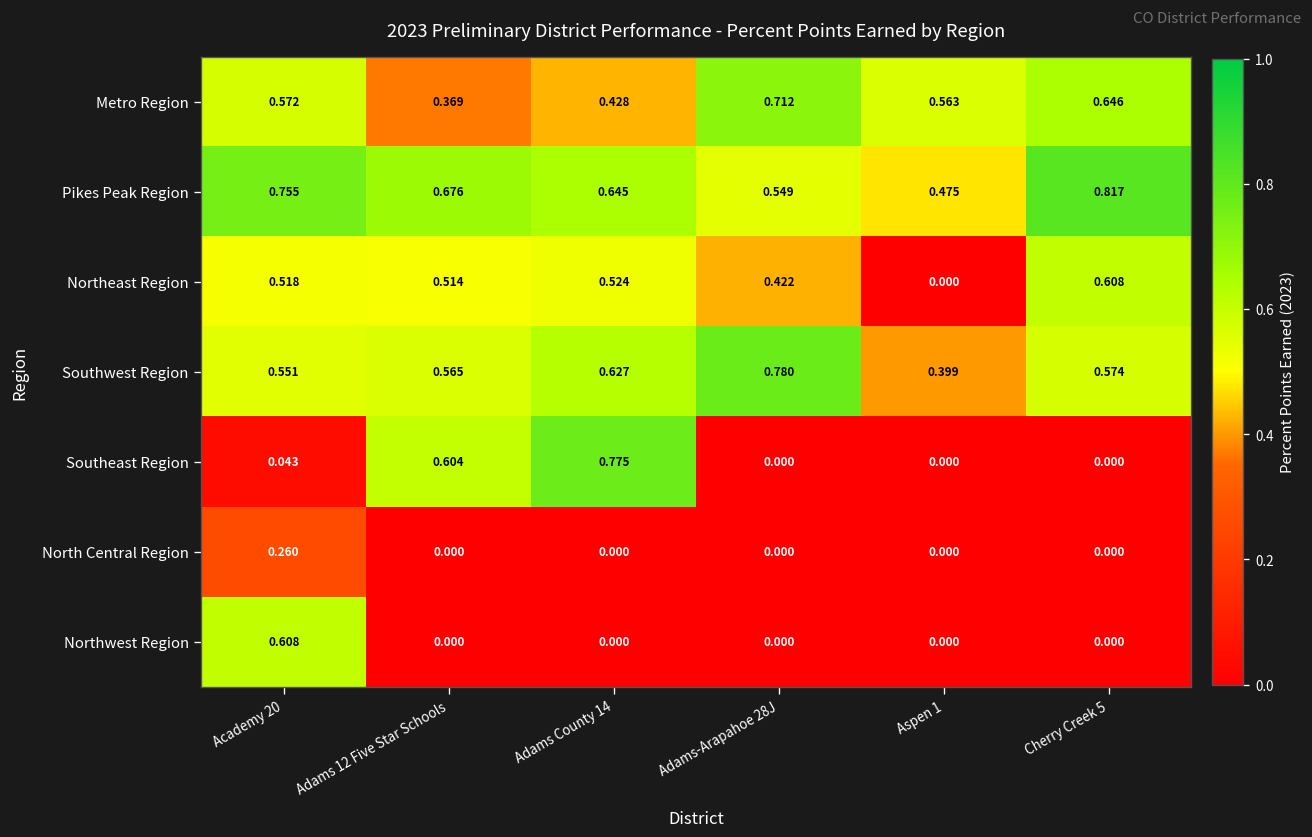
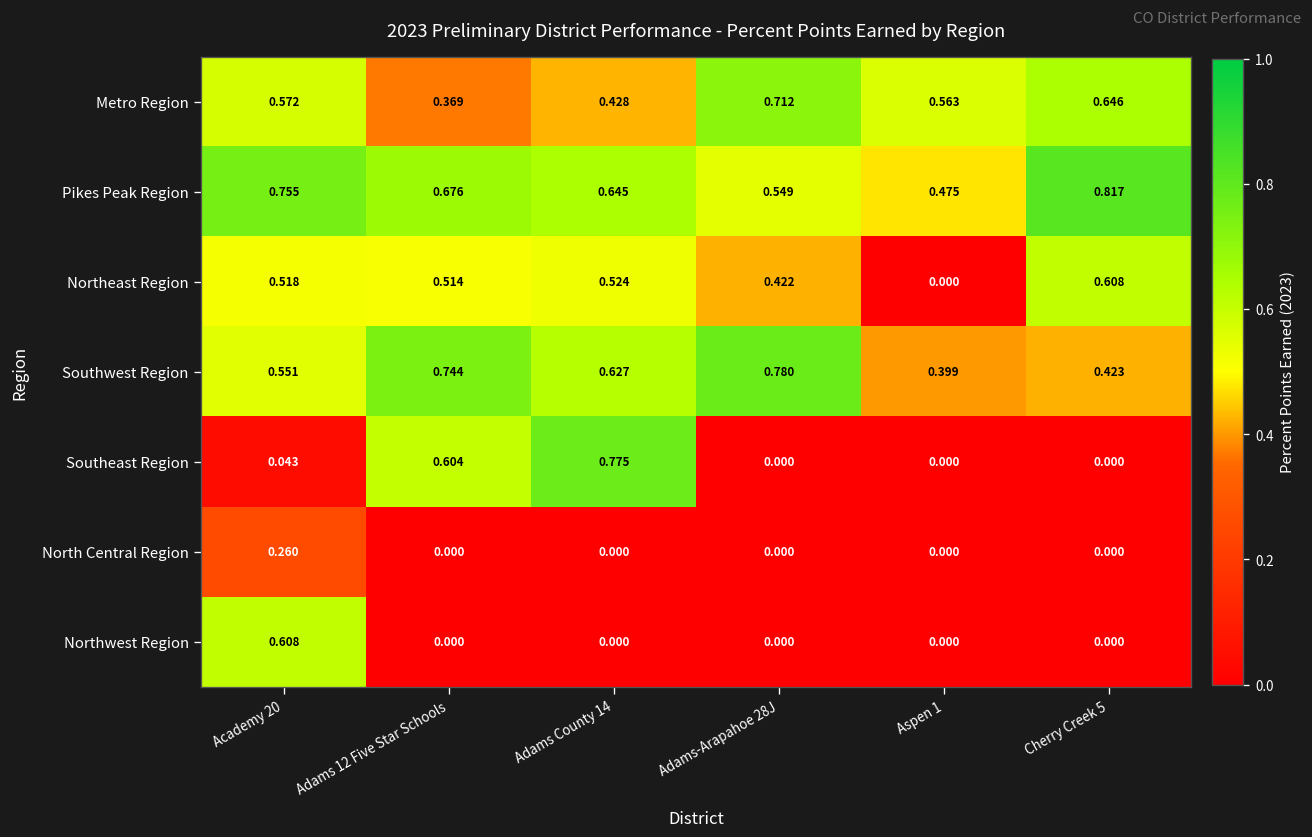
  {
    "Metro Region": {
      "Academy 20": 0.572,
      "Adams 12 Five Star Schools": 0.369,
      "Adams County 14": 0.428,
      "Adams-Arapahoe 28J": 0.712,
      "Aspen 1": 0.563,
      "Cherry Creek 5": 0.646
    },
    "Pikes Peak Region": {
      "Academy 20": 0.755,
      "Adams 12 Five Star Schools": 0.676,
      "Adams County 14": 0.645,
      "Adams-Arapahoe 28J": 0.549,
      "Aspen 1": 0.475,
      "Cherry Creek 5": 0.817
    },
    "Northeast Region": {
      "Academy 20": 0.518,
      "Adams 12 Five Star Schools": 0.514,
      "Adams County 14": 0.524,
      "Adams-Arapahoe 28J": 0.422,
      "Aspen 1": 0.000,
      "Cherry Creek 5": 0.608
    },
    "Southwest Region": {
      "Academy 20": 0.551,
-     "Adams 12 Five Star Schools": 0.565,
+     "Adams 12 Five Star Schools": 0.744,
      "Adams County 14": 0.627,
      "Adams-Arapahoe 28J": 0.780,
      "Aspen 1": 0.399,
-     "Cherry Creek 5": 0.574
+     "Cherry Creek 5": 0.423
    },
    "Southeast Region": {
      "Academy 20": 0.043,
      "Adams 12 Five Star Schools": 0.604,
      "Adams County 14": 0.775,
      "Adams-Arapahoe 28J": 0.000,
      "Aspen 1": 0.000,
      "Cherry Creek 5": 0.000
    },
    "North Central Region": {
      "Academy 20": 0.260,
      "Adams 12 Five Star Schools": 0.000,
      "Adams County 14": 0.000,
      "Adams-Arapahoe 28J": 0.000,
      "Aspen 1": 0.000,
      "Cherry Creek 5": 0.000
    },
    "Northwest Region": {
      "Academy 20": 0.608,
      "Adams 12 Five Star Schools": 0.000,
      "Adams County 14": 0.000,
      "Adams-Arapahoe 28J": 0.000,
      "Aspen 1": 0.000,
      "Cherry Creek 5": 0.000
    }
  }
